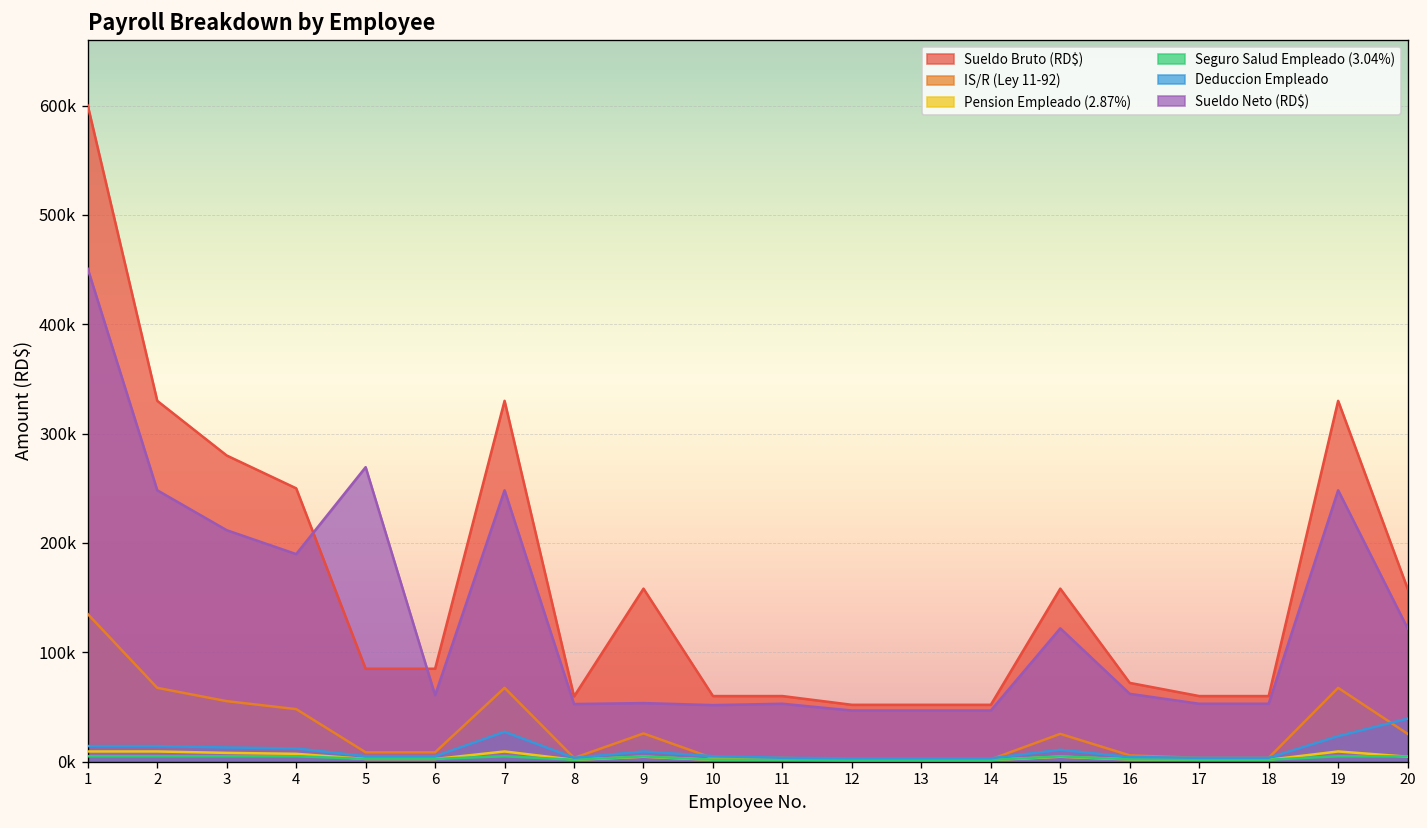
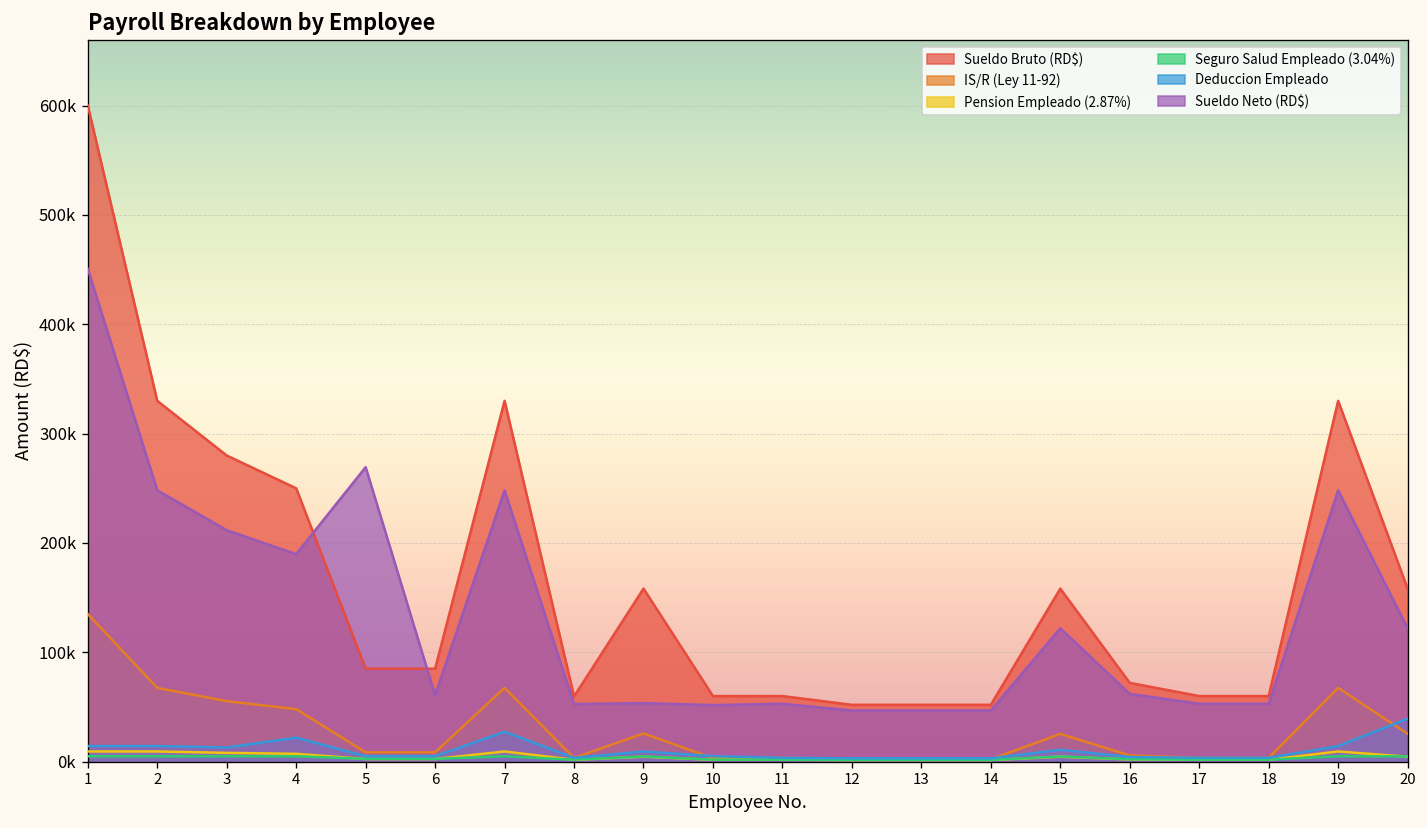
  {
    "Pension Empleado (2.87%)": {
      "1": 10000,
      "2": 10000,
      "3": 10000,
      "7": 10000,
      "19": 10000
    },
    "Seguro Salud Empleado (3.04%)": {
      "1": 0,
      "2": 0,
      "3": 0,
      "7": 0,
      "19": 0
    },
    "Deduccion Empleado": {
      "1": 10000,
      "2": 10000,
      "3": 10000,
-     "4": 10000,
+     "4": 20000,
      "7": 30000,
      "9": 10000,
      "15": 10000,
-     "19": 20000,
+     "19": 10000,
      "20": 40000
    },
    "Sueldo Neto (RD$)": {
      "1": 450000,
      "2": 250000,
      "3": 210000,
      "4": 190000,
      "5": 270000,
      "6": 60000,
      "7": 250000,
      "8": 50000,
      "9": 50000,
      "10": 50000,
      "11": 50000,
      "12": 50000,
      "13": 50000,
      "14": 50000,
      "15": 120000,
      "16": 60000,
      "17": 50000,
      "18": 50000,
      "19": 250000,
      "20": 120000
    }
  }
